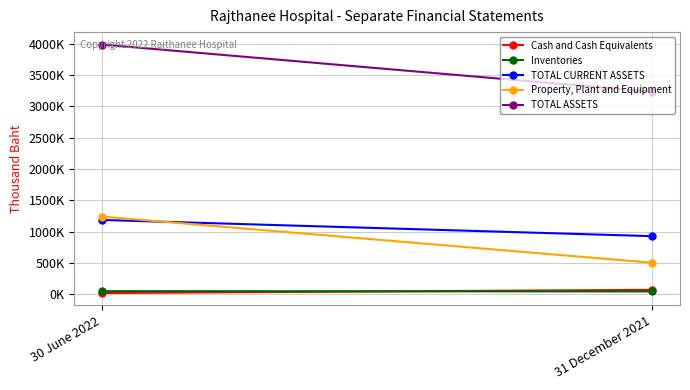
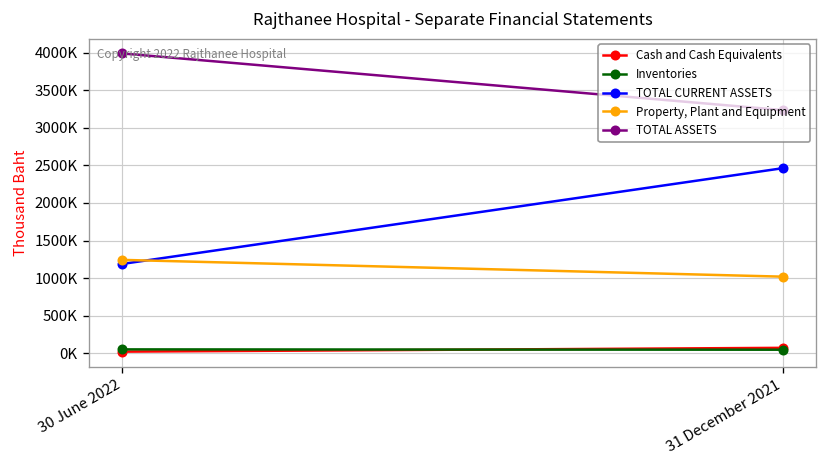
  {
    "TOTAL CURRENT ASSETS": {
      "30 June 2022": 1200000,
-     "31 December 2021": 900000
+     "31 December 2021": 2500000
    },
    "Property, Plant and Equipment": {
      "30 June 2022": 1200000,
-     "31 December 2021": 500000
+     "31 December 2021": 1000000
    }
  }
